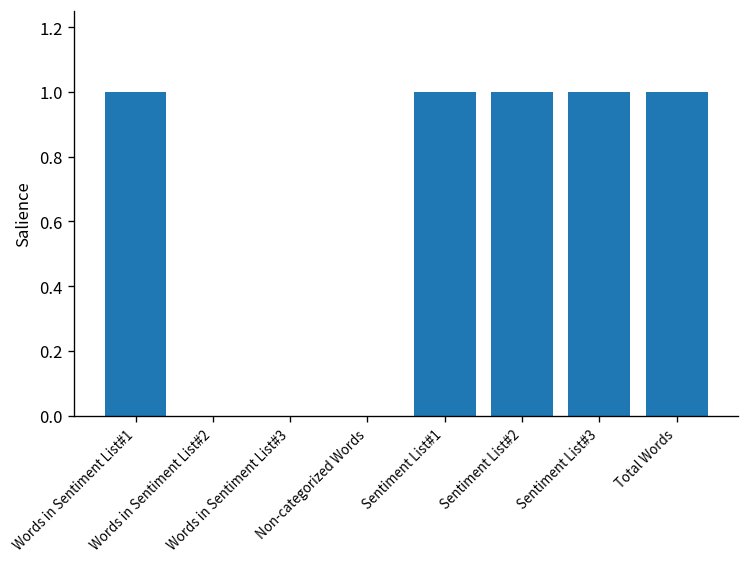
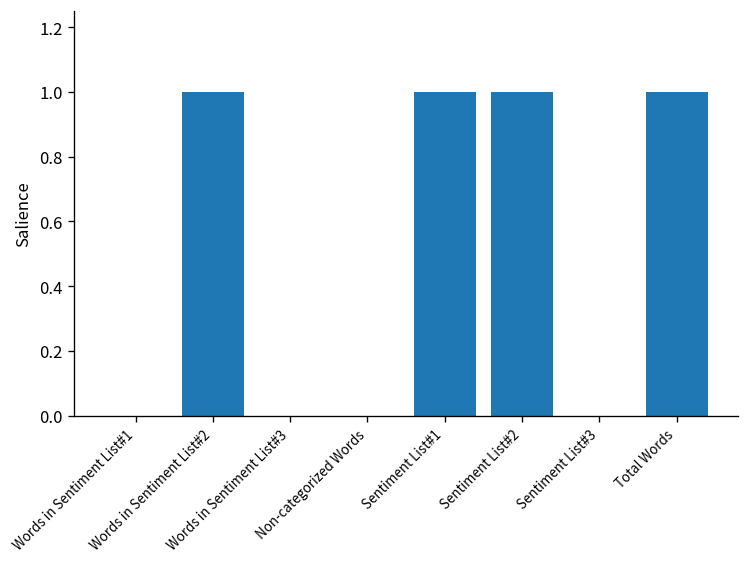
  {
-   "Words in Sentiment List#1": 1,
-   "Words in Sentiment List#2": 0,
+   "Words in Sentiment List#1": 0,
+   "Words in Sentiment List#2": 1,
    "Words in Sentiment List#3": 0,
    "Non-categorized Words": 0,
    "Sentiment List#1": 1,
    "Sentiment List#2": 1,
-   "Sentiment List#3": 1,
+   "Sentiment List#3": 0,
    "Total Words": 1
  }
